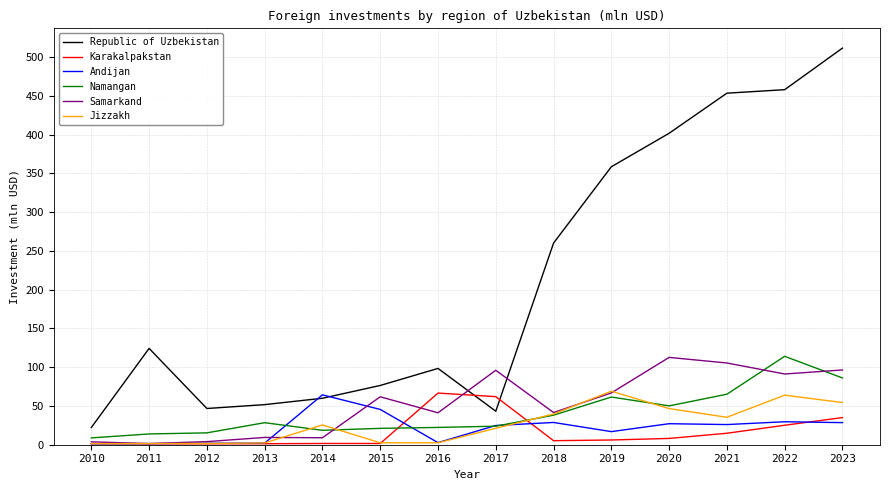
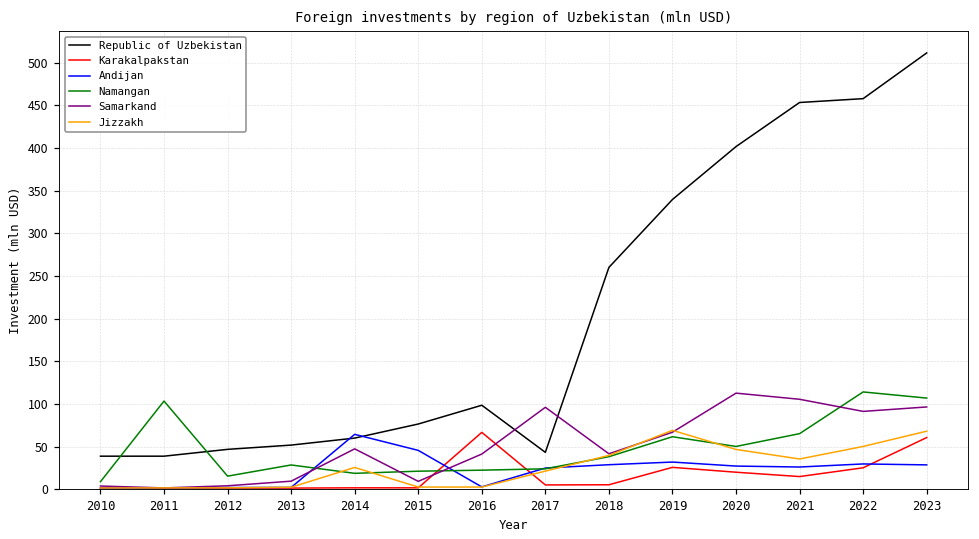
  {
    "Republic of Uzbekistan": {
-     "2010": 20,
-     "2011": 120,
+     "2010": 40,
+     "2011": 40,
      "2012": 50,
      "2013": 50,
      "2014": 60,
      "2015": 80,
      "2016": 100,
      "2017": 40,
      "2018": 260,
-     "2019": 360,
+     "2019": 340,
      "2020": 400,
      "2021": 450,
      "2022": 460,
      "2023": 510
    },
    "Karakalpakstan": {
      "2014": 0,
      "2016": 70,
-     "2017": 60,
+     "2017": 10,
      "2018": 10,
-     "2019": 10,
-     "2020": 10,
+     "2019": 30,
+     "2020": 20,
      "2021": 10,
      "2022": 30,
-     "2023": 40
+     "2023": 60
    },
    "Andijan": {
      "2014": 60,
      "2015": 50,
      "2018": 30,
-     "2019": 20,
+     "2019": 30,
      "2020": 30,
      "2021": 30,
      "2022": 30,
      "2023": 30
    },
    "Namangan": {
      "2010": 10,
-     "2011": 10,
+     "2011": 100,
      "2012": 20,
      "2013": 30,
      "2014": 20,
      "2015": 20,
      "2016": 20,
      "2019": 60,
      "2020": 50,
      "2021": 70,
      "2022": 110,
-     "2023": 90
+     "2023": 110
    },
    "Samarkand": {
      "2013": 10,
-     "2014": 10,
-     "2015": 60,
+     "2014": 50,
+     "2015": 10,
      "2016": 40,
      "2017": 100,
      "2020": 110,
      "2021": 110,
      "2022": 90,
      "2023": 100
    },
    "Jizzakh": {
      "2014": 30,
      "2020": 50,
      "2021": 40,
-     "2022": 60,
-     "2023": 50
+     "2022": 50,
+     "2023": 70
    }
  }
